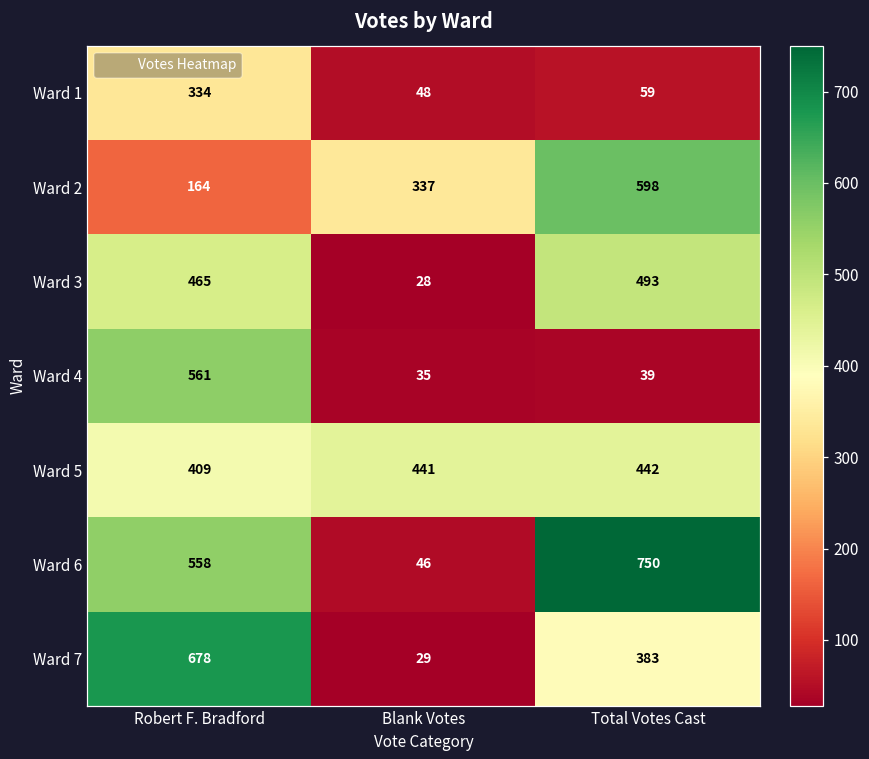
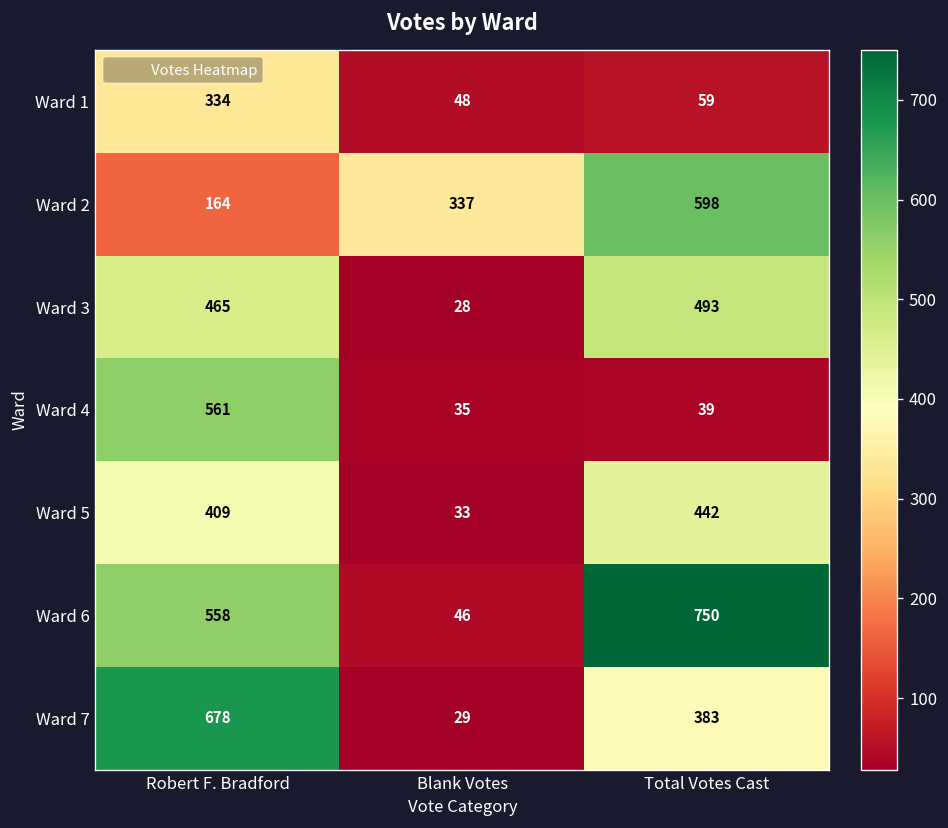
  {
    "Ward 1": {
      "Robert F. Bradford": 334,
      "Blank Votes": 48,
      "Total Votes Cast": 59
    },
    "Ward 2": {
      "Robert F. Bradford": 164,
      "Blank Votes": 337,
      "Total Votes Cast": 598
    },
    "Ward 3": {
      "Robert F. Bradford": 465,
      "Blank Votes": 28,
      "Total Votes Cast": 493
    },
    "Ward 4": {
      "Robert F. Bradford": 561,
      "Blank Votes": 35,
      "Total Votes Cast": 39
    },
    "Ward 5": {
      "Robert F. Bradford": 409,
-     "Blank Votes": 441,
+     "Blank Votes": 33,
      "Total Votes Cast": 442
    },
    "Ward 6": {
      "Robert F. Bradford": 558,
      "Blank Votes": 46,
      "Total Votes Cast": 750
    },
    "Ward 7": {
      "Robert F. Bradford": 678,
      "Blank Votes": 29,
      "Total Votes Cast": 383
    }
  }
